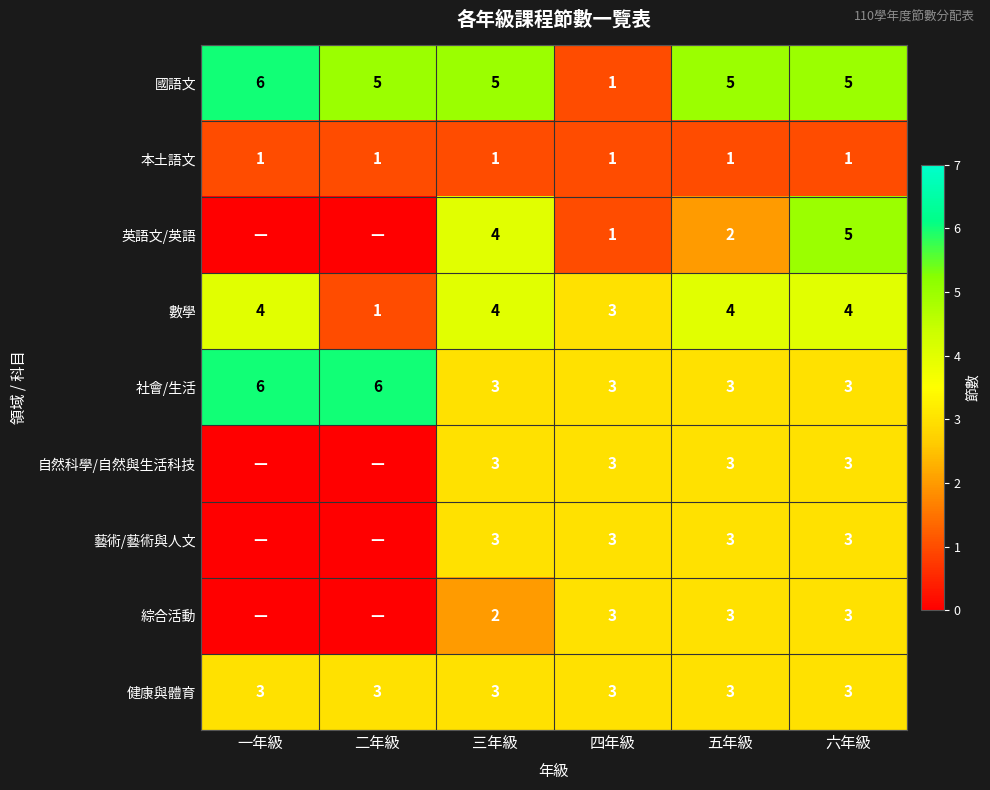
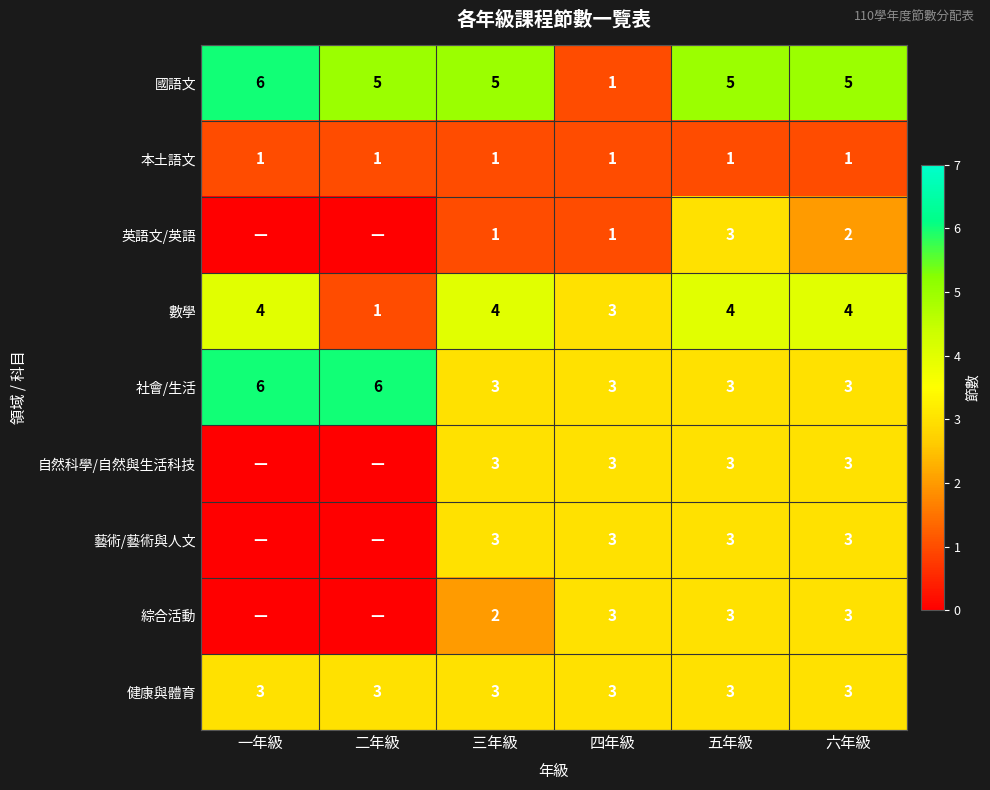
  {
    "國語文": {
      "一年級": 6,
      "二年級": 5,
      "三年級": 5,
      "四年級": 1,
      "五年級": 5,
      "六年級": 5
    },
    "本土語文": {
      "一年級": 1,
      "二年級": 1,
      "三年級": 1,
      "四年級": 1,
      "五年級": 1,
      "六年級": 1
    },
    "英語文/英語": {
-     "三年級": 4,
+     "三年級": 1,
      "四年級": 1,
-     "五年級": 2,
-     "六年級": 5
+     "五年級": 3,
+     "六年級": 2
    },
    "數學": {
      "一年級": 4,
      "二年級": 1,
      "三年級": 4,
      "四年級": 3,
      "五年級": 4,
      "六年級": 4
    },
    "社會/生活": {
      "一年級": 6,
      "二年級": 6,
      "三年級": 3,
      "四年級": 3,
      "五年級": 3,
      "六年級": 3
    },
    "自然科學/自然與生活科技": {
      "三年級": 3,
      "四年級": 3,
      "五年級": 3,
      "六年級": 3
    },
    "藝術/藝術與人文": {
      "三年級": 3,
      "四年級": 3,
      "五年級": 3,
      "六年級": 3
    },
    "綜合活動": {
      "三年級": 2,
      "四年級": 3,
      "五年級": 3,
      "六年級": 3
    },
    "健康與體育": {
      "一年級": 3,
      "二年級": 3,
      "三年級": 3,
      "四年級": 3,
      "五年級": 3,
      "六年級": 3
    }
  }
